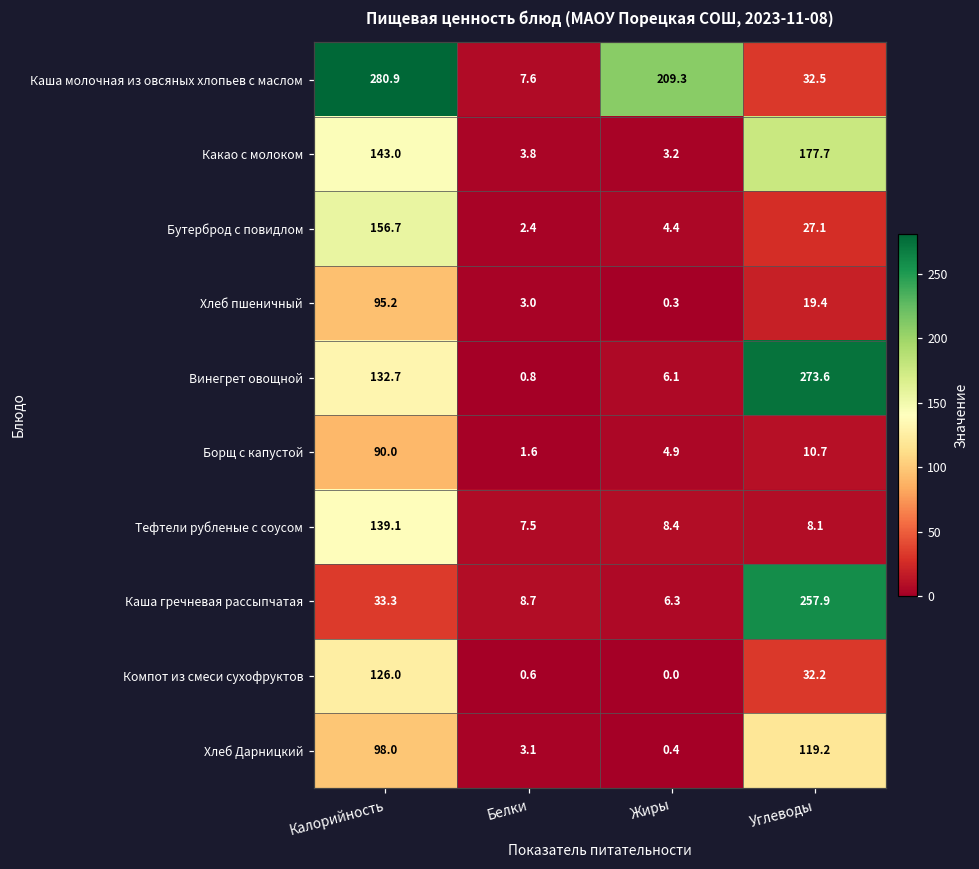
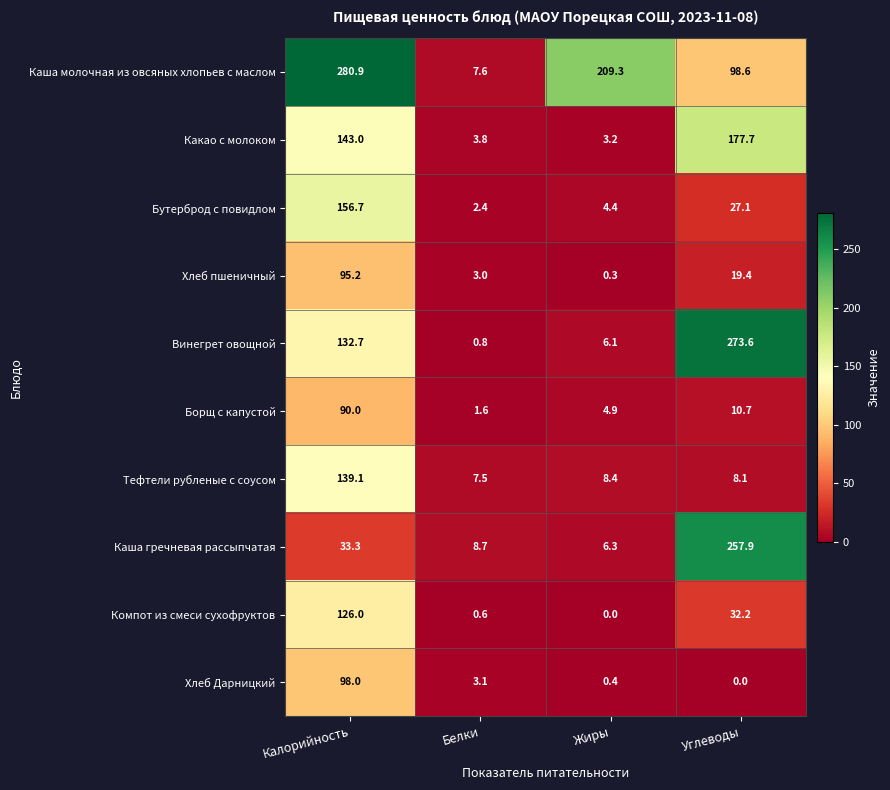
  {
    "Каша молочная из овсяных хлопьев с маслом": {
      "Калорийность": 280.9,
      "Белки": 7.6,
      "Жиры": 209.3,
-     "Углеводы": 32.5
+     "Углеводы": 98.6
    },
    "Какао с молоком": {
      "Калорийность": 143.0,
      "Белки": 3.8,
      "Жиры": 3.2,
      "Углеводы": 177.7
    },
    "Бутерброд с повидлом": {
      "Калорийность": 156.7,
      "Белки": 2.4,
      "Жиры": 4.4,
      "Углеводы": 27.1
    },
    "Хлеб пшеничный": {
      "Калорийность": 95.2,
      "Белки": 3.0,
      "Жиры": 0.3,
      "Углеводы": 19.4
    },
    "Винегрет овощной": {
      "Калорийность": 132.7,
      "Белки": 0.8,
      "Жиры": 6.1,
      "Углеводы": 273.6
    },
    "Борщ с капустой": {
      "Калорийность": 90.0,
      "Белки": 1.6,
      "Жиры": 4.9,
      "Углеводы": 10.7
    },
    "Тефтели рубленые с соусом": {
      "Калорийность": 139.1,
      "Белки": 7.5,
      "Жиры": 8.4,
      "Углеводы": 8.1
    },
    "Каша гречневая рассыпчатая": {
      "Калорийность": 33.3,
      "Белки": 8.7,
      "Жиры": 6.3,
      "Углеводы": 257.9
    },
    "Компот из смеси сухофруктов": {
      "Калорийность": 126.0,
      "Белки": 0.6,
      "Жиры": 0.0,
      "Углеводы": 32.2
    },
    "Хлеб Дарницкий": {
      "Калорийность": 98.0,
      "Белки": 3.1,
      "Жиры": 0.4,
-     "Углеводы": 119.2
+     "Углеводы": 0.0
    }
  }
